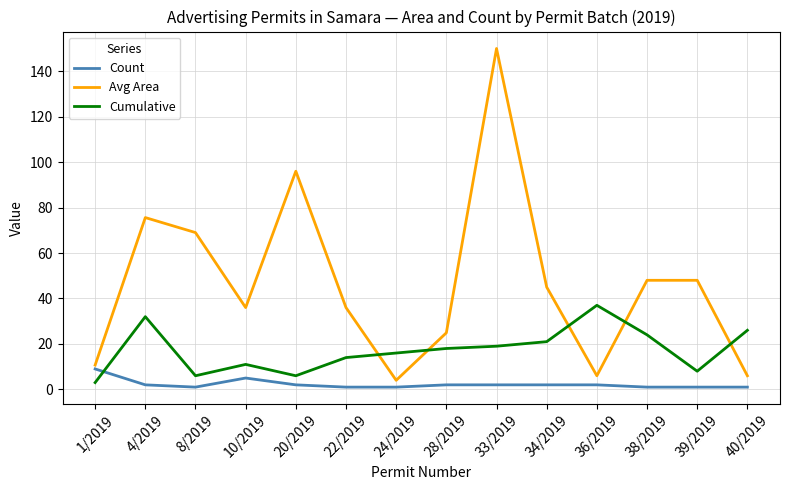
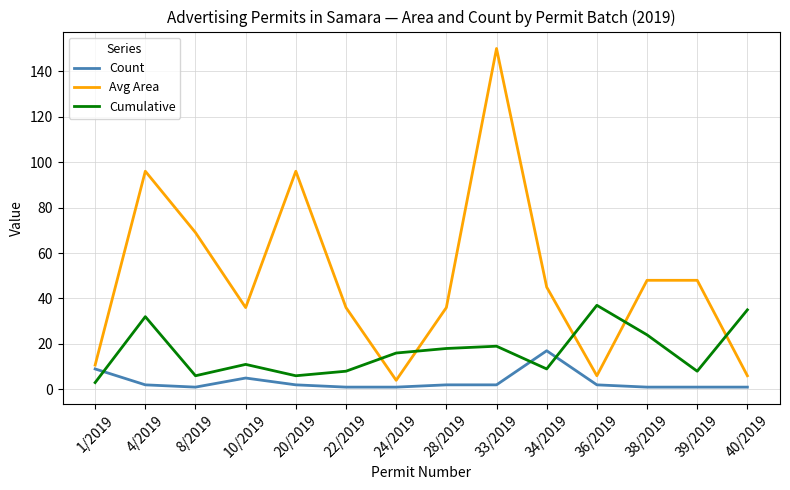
  {
    "Count": {
      "1/2019": 9,
      "4/2019": 2,
      "8/2019": 1,
      "10/2019": 5,
      "20/2019": 2,
      "22/2019": 1,
      "24/2019": 1,
      "28/2019": 2,
      "33/2019": 2,
-     "34/2019": 2,
+     "34/2019": 17,
      "36/2019": 2,
      "38/2019": 1,
      "39/2019": 1,
      "40/2019": 1
    },
    "Avg Area": {
      "1/2019": 11,
-     "4/2019": 76,
+     "4/2019": 96,
      "8/2019": 69,
      "10/2019": 36,
      "20/2019": 96,
      "22/2019": 36,
      "24/2019": 4,
-     "28/2019": 25,
+     "28/2019": 36,
      "33/2019": 150,
      "34/2019": 45,
      "36/2019": 6,
      "38/2019": 48,
      "39/2019": 48,
      "40/2019": 6
    },
    "Cumulative": {
      "1/2019": 3,
      "4/2019": 32,
      "8/2019": 6,
      "10/2019": 11,
      "20/2019": 6,
-     "22/2019": 14,
+     "22/2019": 8,
      "24/2019": 16,
      "28/2019": 18,
      "33/2019": 19,
-     "34/2019": 21,
+     "34/2019": 9,
      "36/2019": 37,
      "38/2019": 24,
      "39/2019": 8,
-     "40/2019": 26
+     "40/2019": 35
    }
  }
